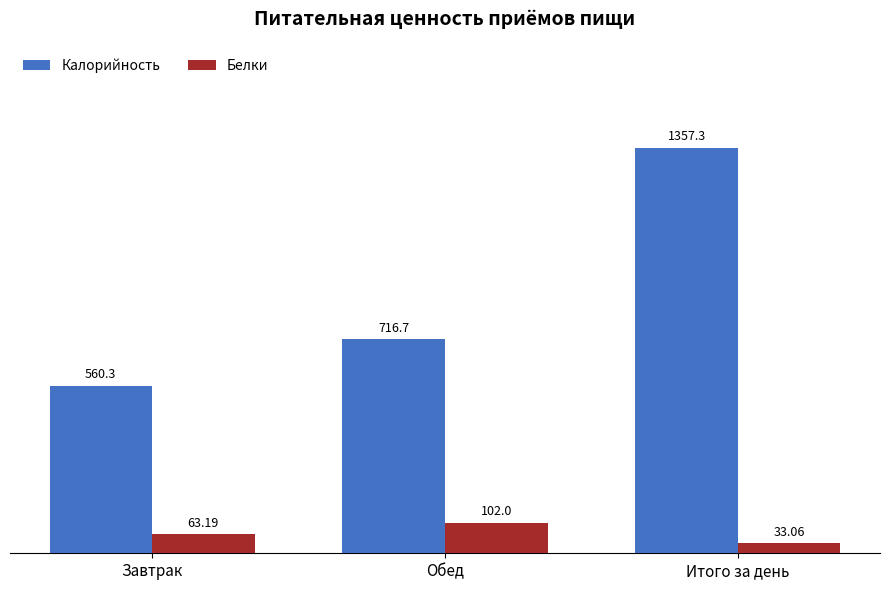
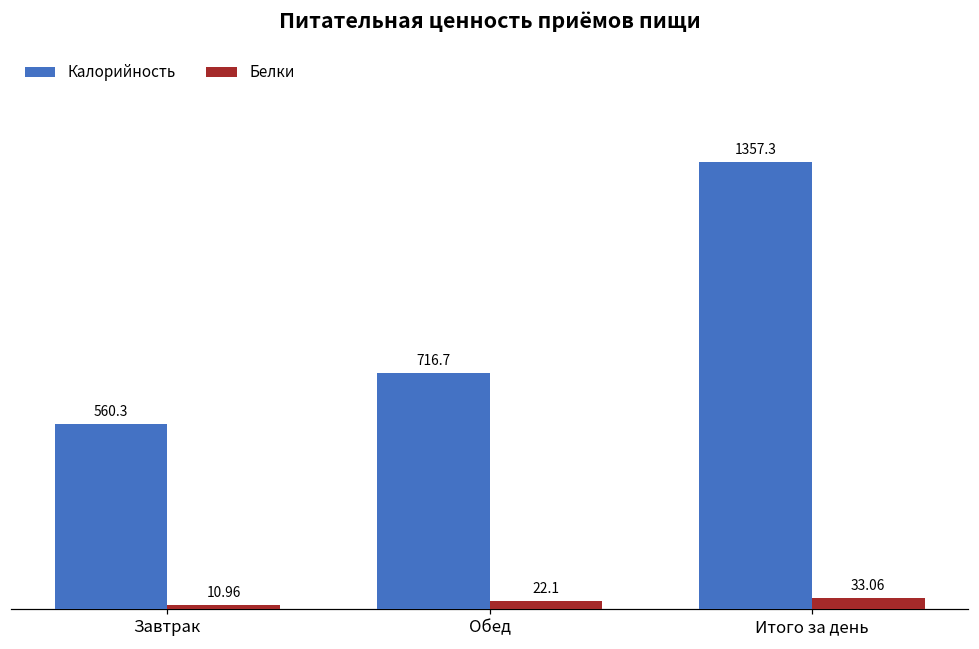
  {
    "Калорийность": {
      "Завтрак": 560.3,
      "Обед": 716.7,
      "Итого за день": 1357.3
    },
    "Белки": {
-     "Завтрак": 63.19,
-     "Обед": 102.0,
+     "Завтрак": 10.96,
+     "Обед": 22.1,
      "Итого за день": 33.06
    }
  }
